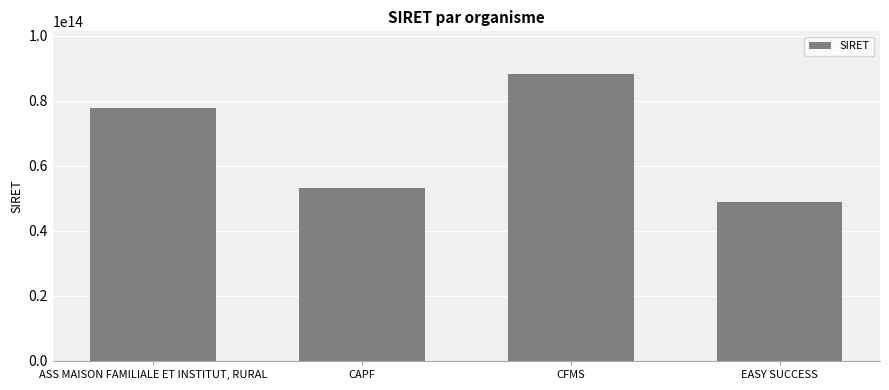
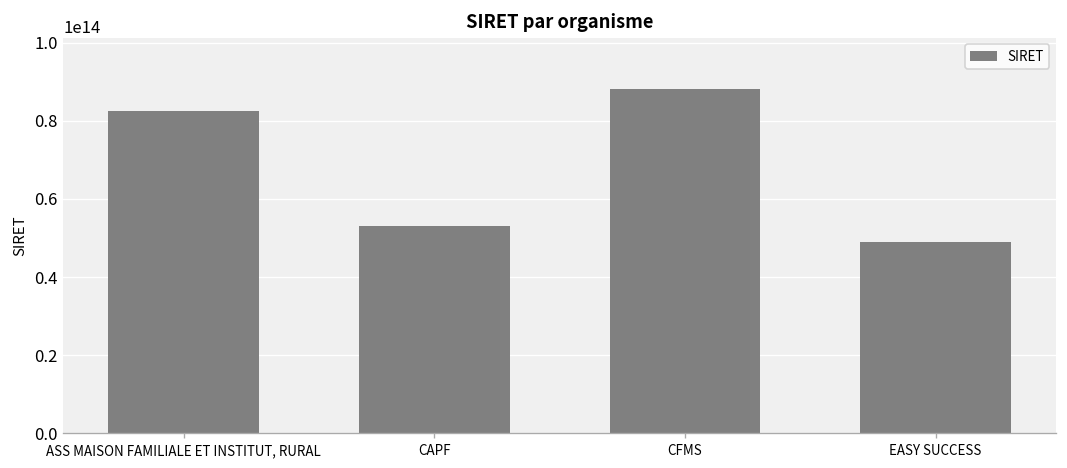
  {
-   "ASS MAISON FAMILIALE ET INSTITUT, RURAL": 78000000000000,
+   "ASS MAISON FAMILIALE ET INSTITUT, RURAL": 83000000000000,
    "CAPF": 53000000000000,
    "CFMS": 88000000000000,
    "EASY SUCCESS": 49000000000000
  }
